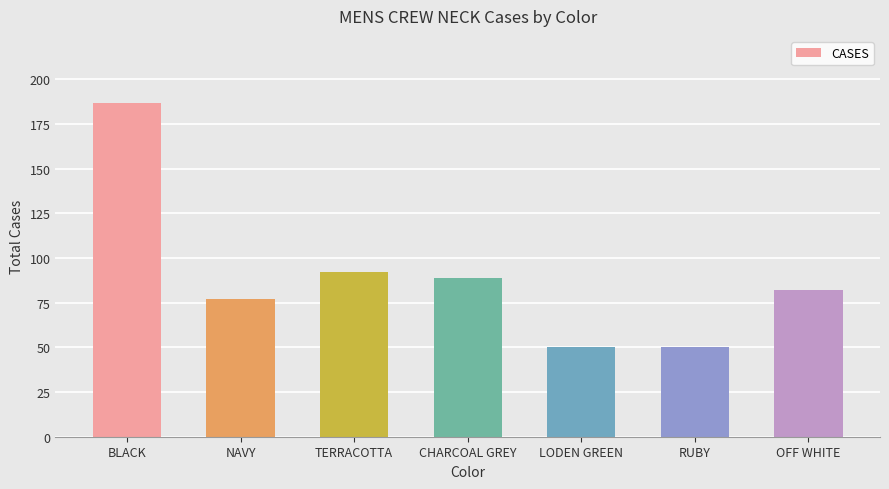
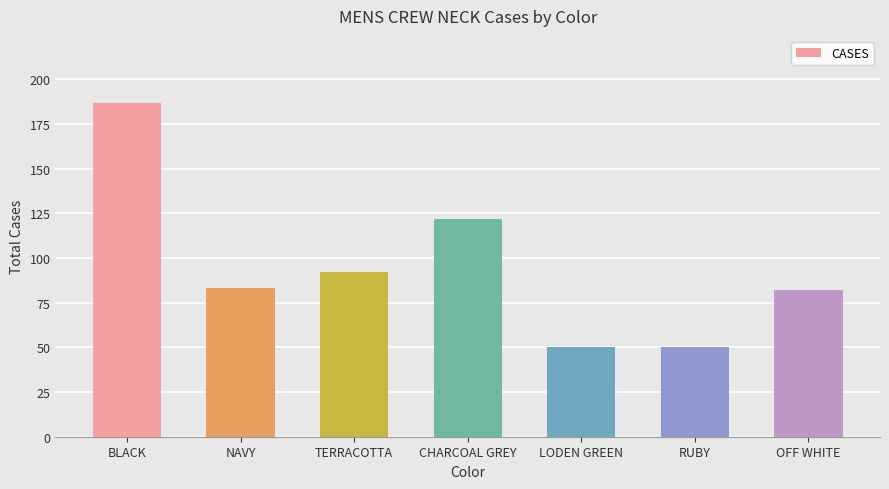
  {
    "BLACK": 187,
-   "NAVY": 77,
+   "NAVY": 83,
    "TERRACOTTA": 92,
-   "CHARCOAL GREY": 89,
+   "CHARCOAL GREY": 122,
    "LODEN GREEN": 50,
    "RUBY": 50,
    "OFF WHITE": 82
  }
